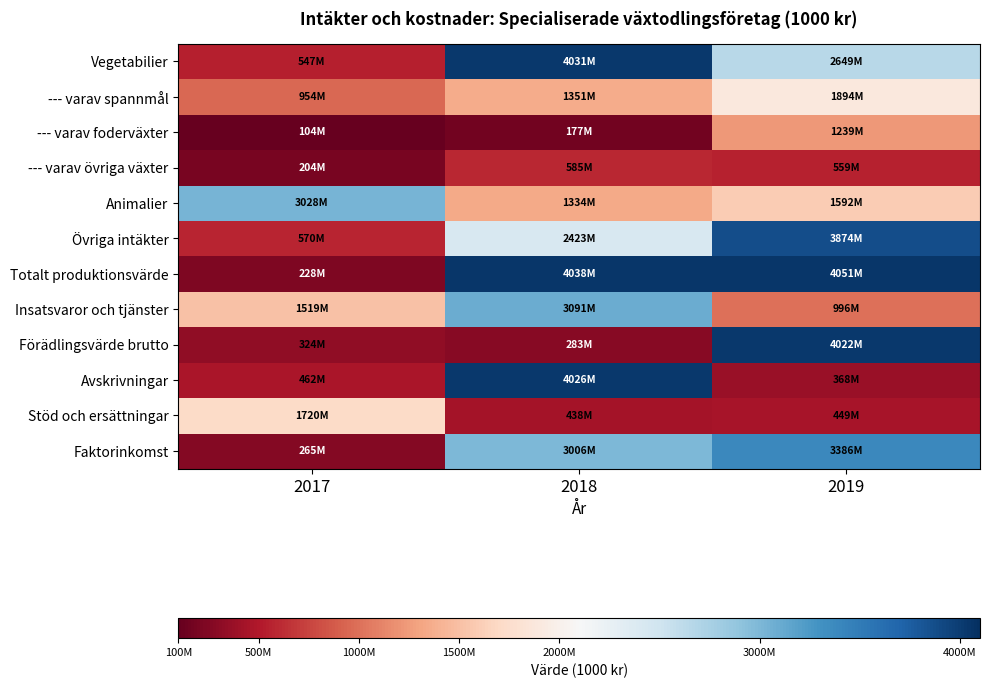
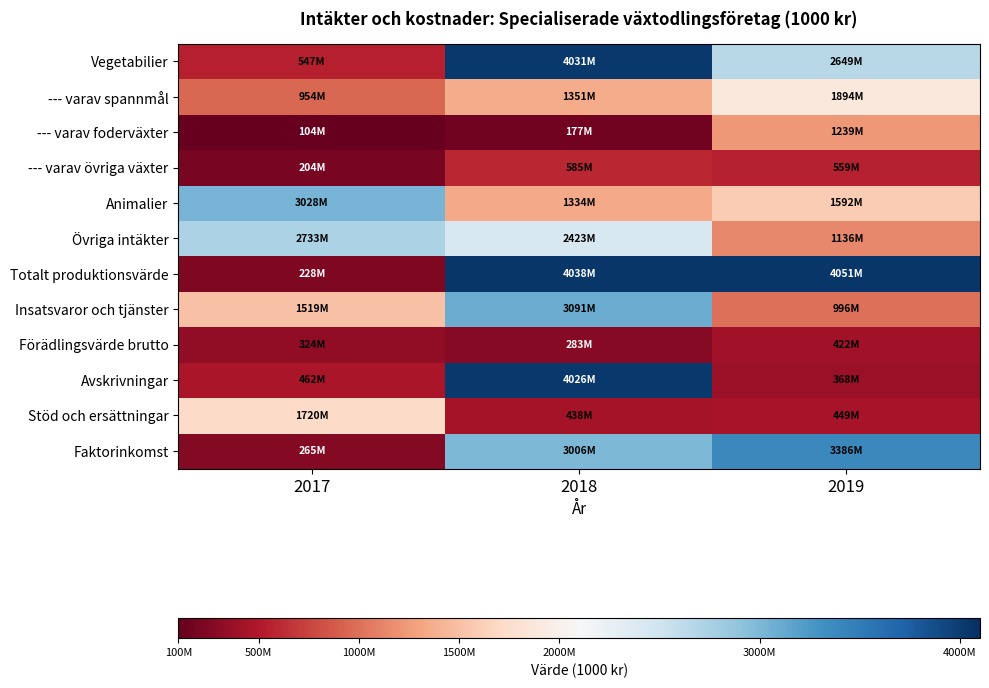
  {
    "Vegetabilier": {
      "2017": "547M",
      "2018": "4031M",
      "2019": "2649M"
    },
    "--- varav spannmål": {
      "2017": "954M",
      "2018": "1351M",
      "2019": "1894M"
    },
    "--- varav foderväxter": {
      "2017": "104M",
      "2018": "177M",
      "2019": "1239M"
    },
    "--- varav övriga växter": {
      "2017": "204M",
      "2018": "585M",
      "2019": "559M"
    },
    "Animalier": {
      "2017": "3028M",
      "2018": "1334M",
      "2019": "1592M"
    },
    "Övriga intäkter": {
-     "2017": "570M",
+     "2017": "2733M",
      "2018": "2423M",
-     "2019": "3874M"
+     "2019": "1136M"
    },
    "Totalt produktionsvärde": {
      "2017": "228M",
      "2018": "4038M",
      "2019": "4051M"
    },
    "Insatsvaror och tjänster": {
      "2017": "1519M",
      "2018": "3091M",
      "2019": "996M"
    },
    "Förädlingsvärde brutto": {
      "2017": "324M",
      "2018": "283M",
-     "2019": "4022M"
+     "2019": "422M"
    },
    "Avskrivningar": {
      "2017": "462M",
      "2018": "4026M",
      "2019": "368M"
    },
    "Stöd och ersättningar": {
      "2017": "1720M",
      "2018": "438M",
      "2019": "449M"
    },
    "Faktorinkomst": {
      "2017": "265M",
      "2018": "3006M",
      "2019": "3386M"
    }
  }
